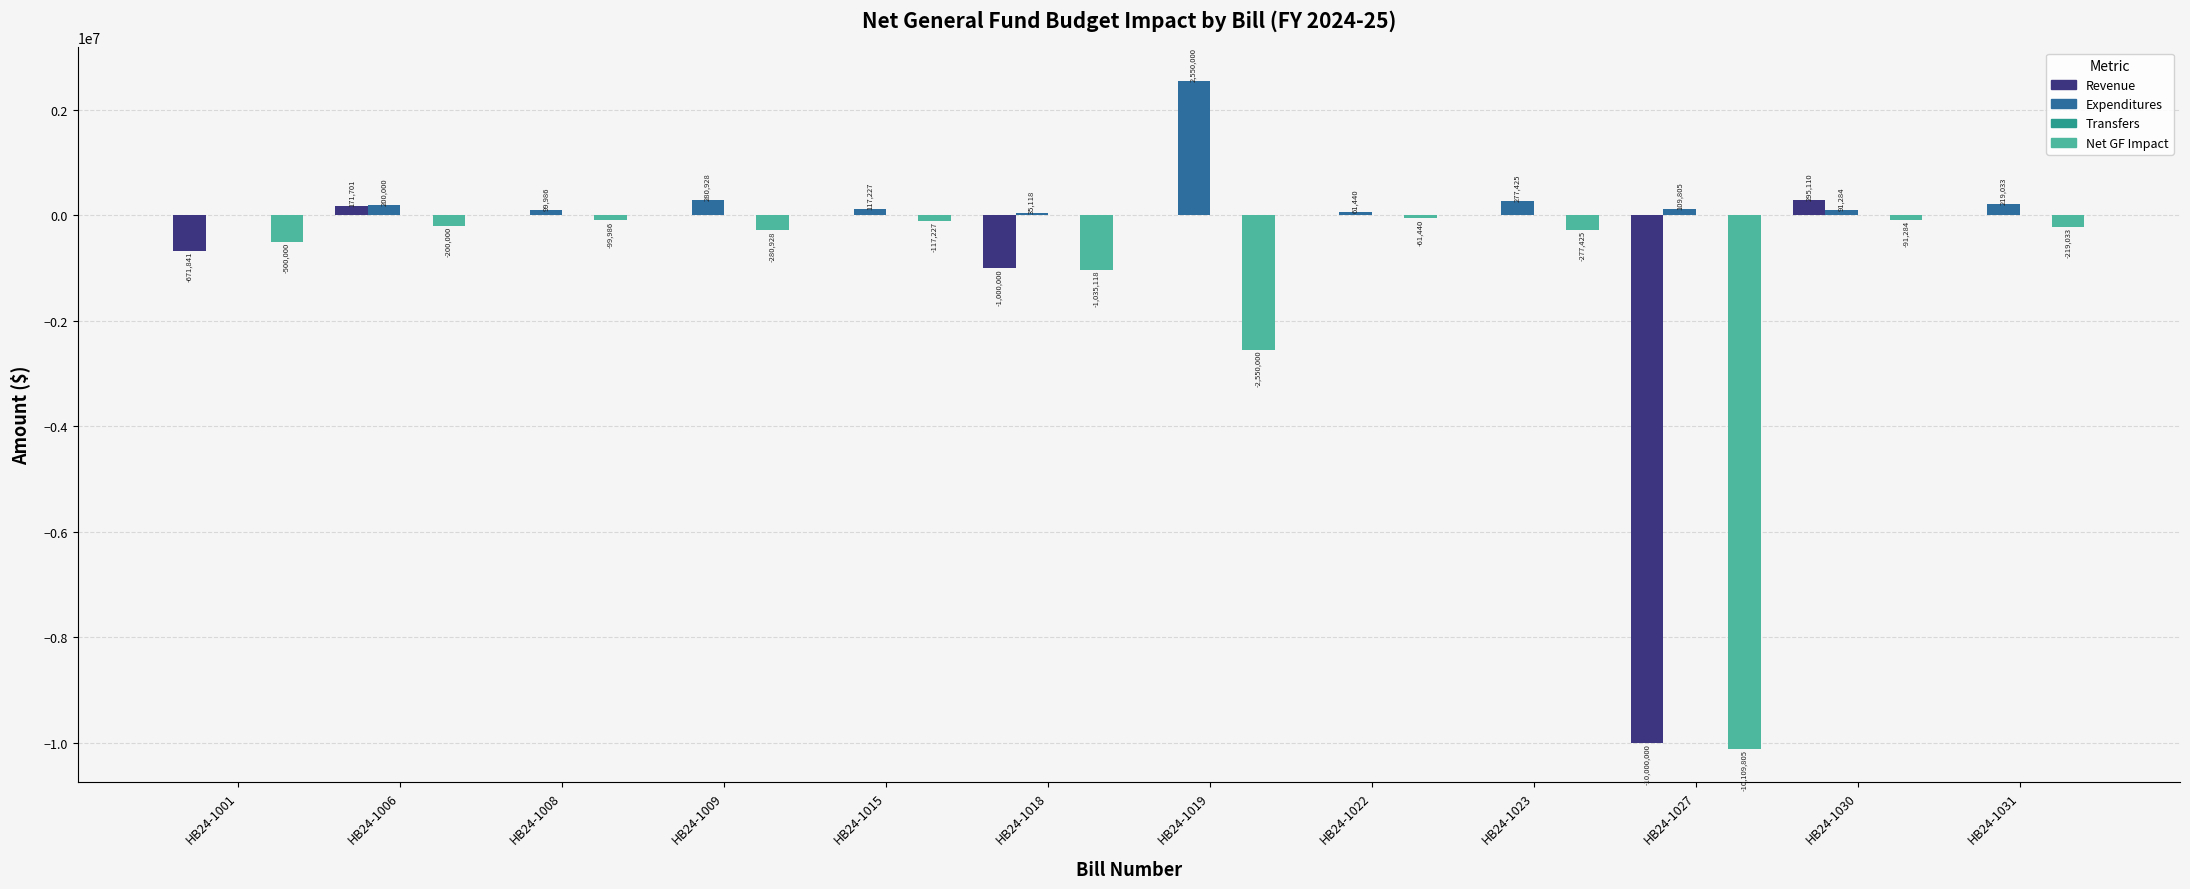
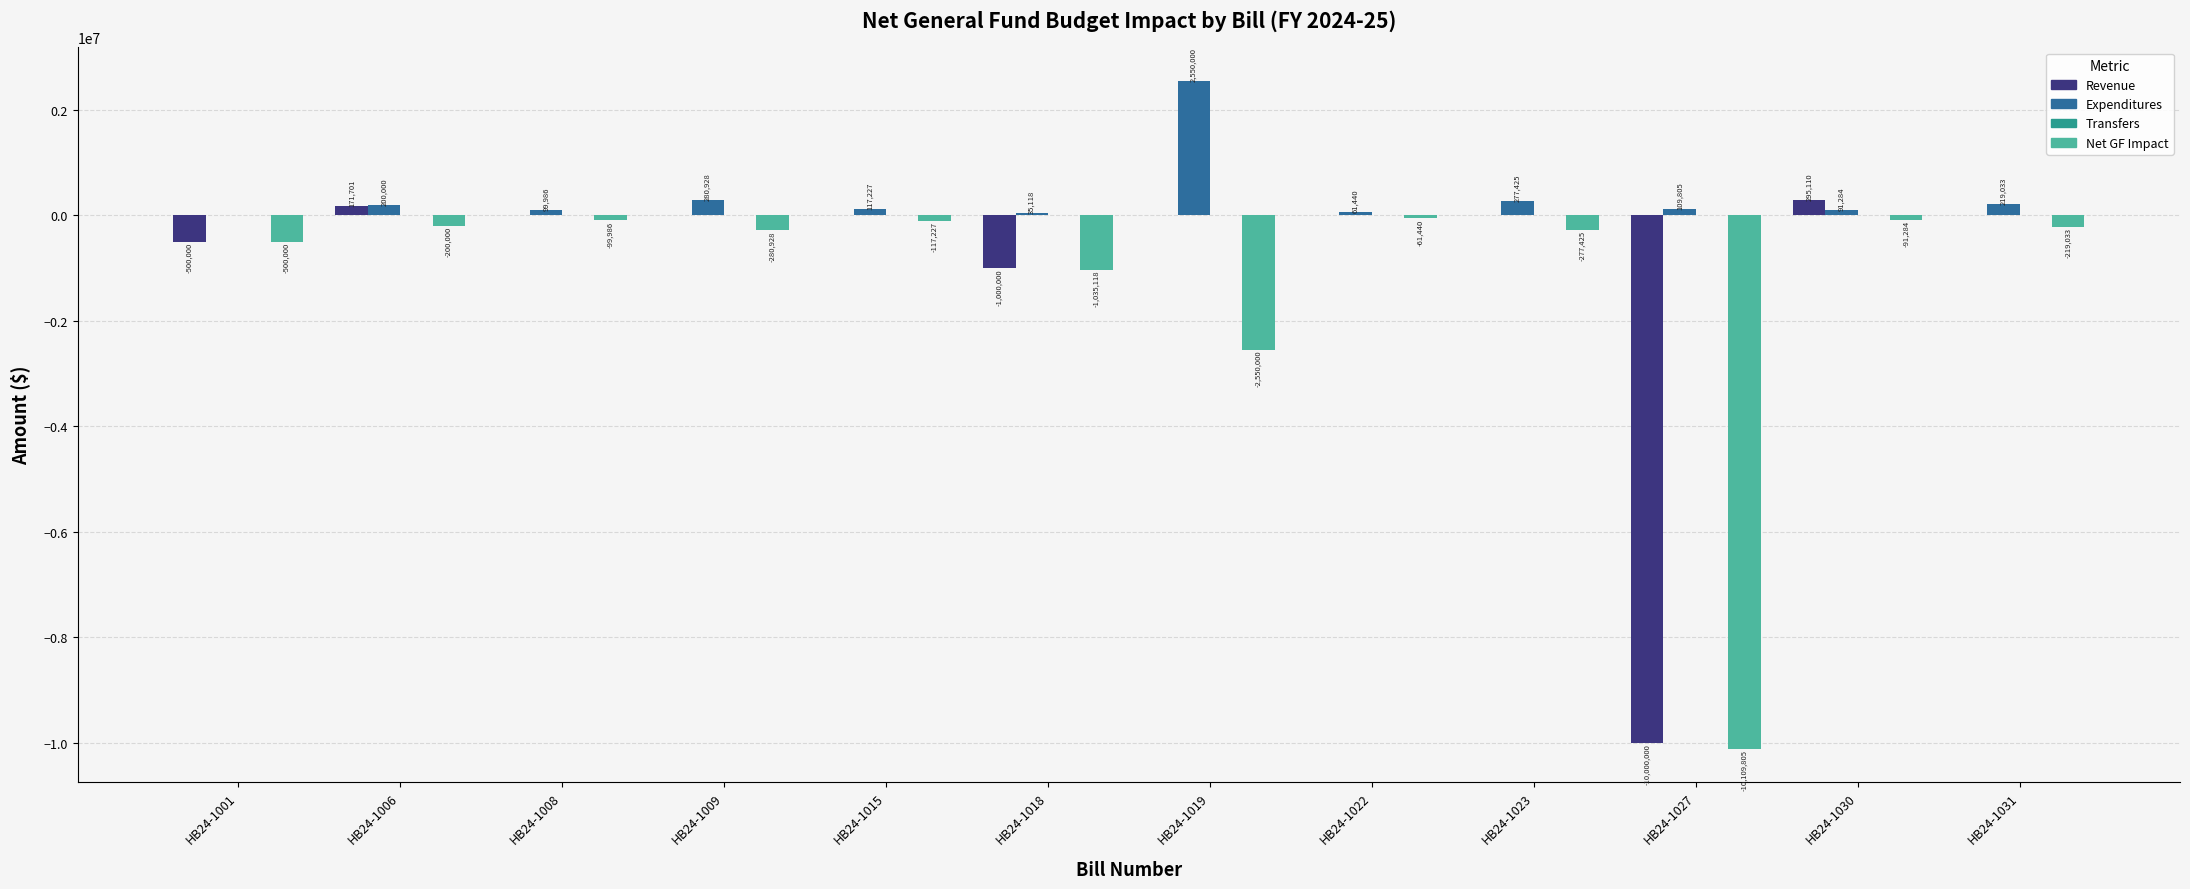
  {
    "Revenue": {
-     "HB24-1001": "-671,841",
+     "HB24-1001": "-500,000",
      "HB24-1006": "171,701",
      "HB24-1018": "-1,000,000",
      "HB24-1027": "-10,000,000",
      "HB24-1030": "295,110"
    }
  }
